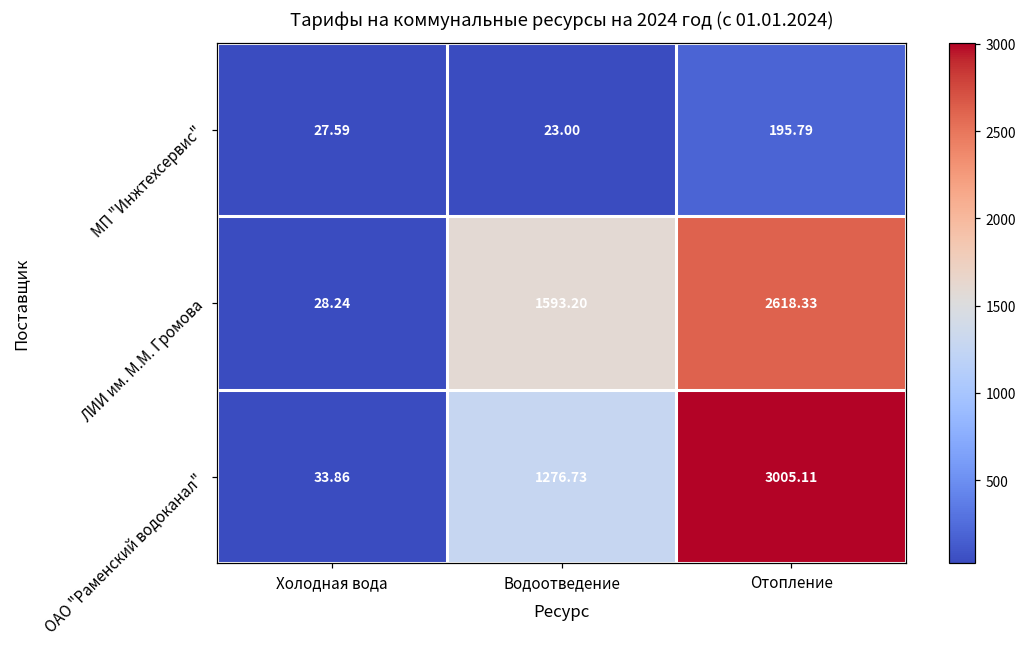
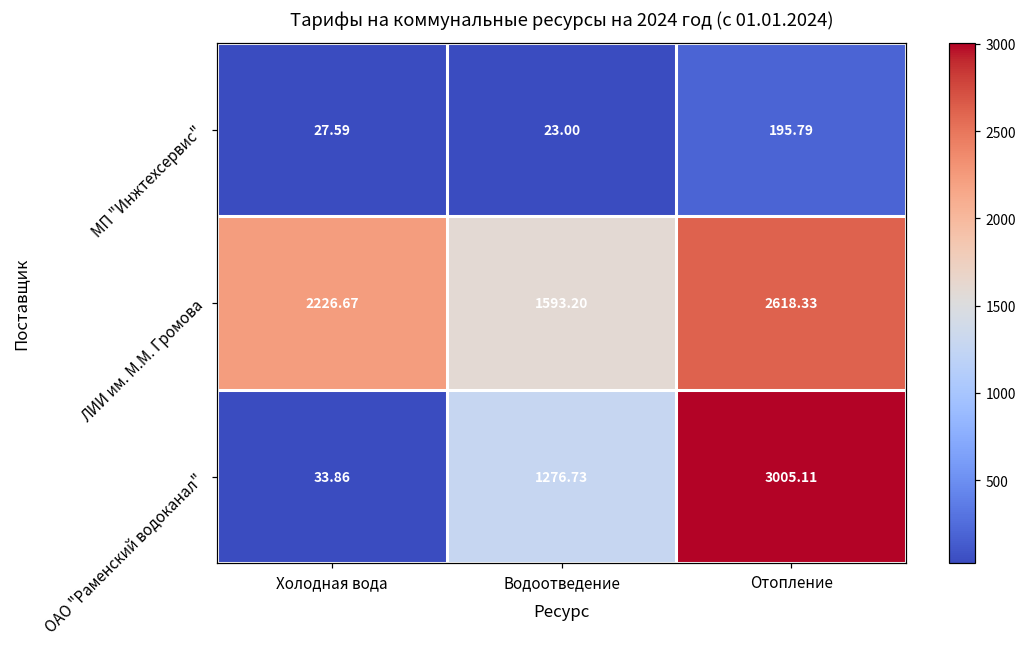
  {
    "МП \"Инжтехсервис\"": {
      "Холодная вода": 27.59,
      "Водоотведение": 23.00,
      "Отопление": 195.79
    },
    "ЛИИ им. М.М. Громова": {
-     "Холодная вода": 28.24,
+     "Холодная вода": 2226.67,
      "Отопление": 2618.33
    },
    "ОАО \"Раменский водоканал\"": {
      "Холодная вода": 33.86,
      "Водоотведение": 1276.73,
      "Отопление": 3005.11
    }
  }
